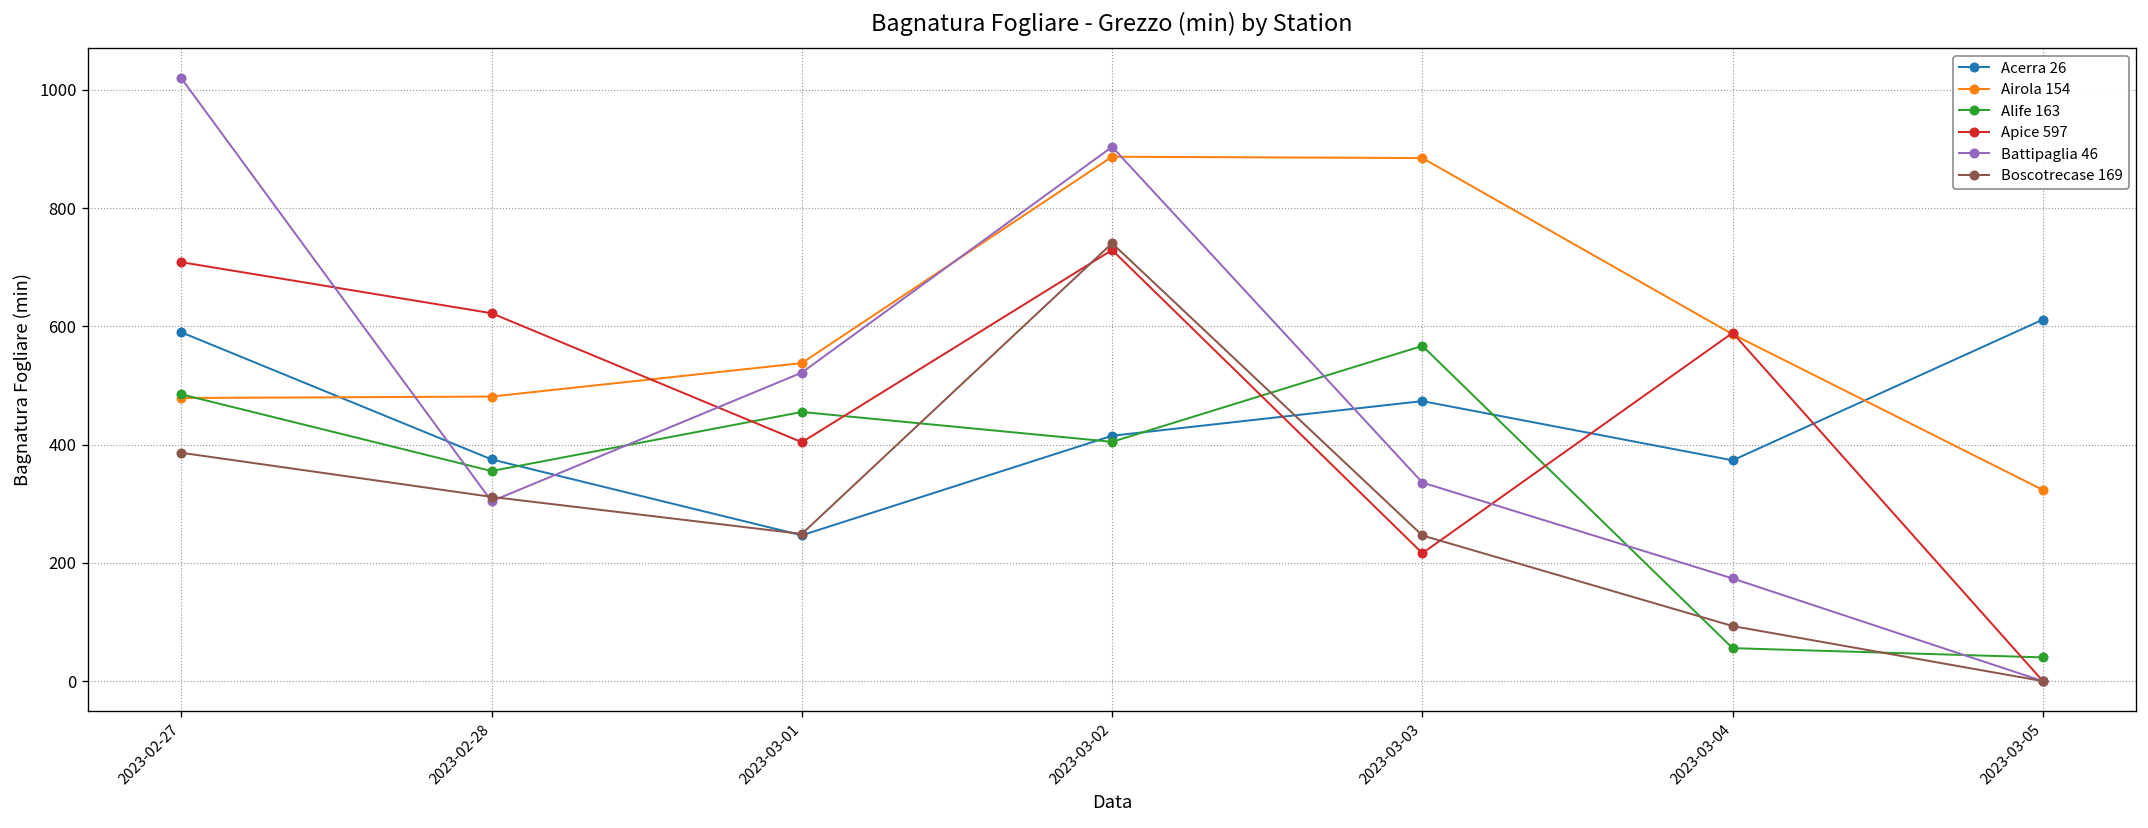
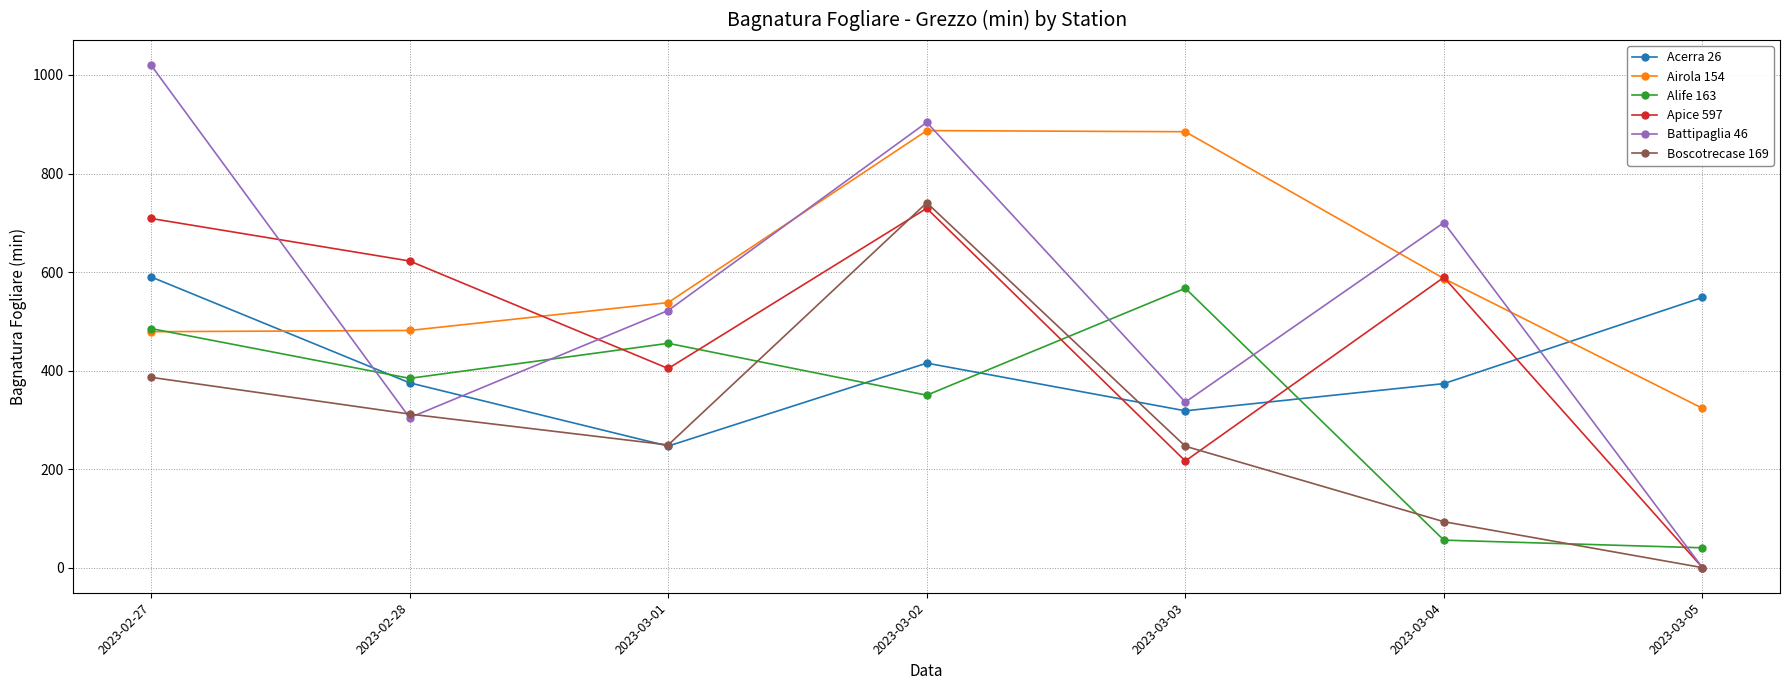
  {
    "Acerra 26": {
      "2023-02-27": 590,
      "2023-02-28": 380,
      "2023-03-02": 420,
-     "2023-03-03": 470,
+     "2023-03-03": 320,
      "2023-03-04": 370,
-     "2023-03-05": 610
+     "2023-03-05": 550
    },
    "Airola 154": {
      "2023-02-27": 480,
      "2023-02-28": 480,
      "2023-03-01": 540,
      "2023-03-02": 890,
      "2023-03-03": 880,
      "2023-03-05": 320
    },
    "Alife 163": {
      "2023-02-27": 490,
-     "2023-02-28": 360,
+     "2023-02-28": 380,
      "2023-03-01": 460,
-     "2023-03-02": 400,
+     "2023-03-02": 350,
      "2023-03-03": 570,
      "2023-03-04": 60,
      "2023-03-05": 40
    },
    "Apice 597": {
      "2023-02-27": 710,
      "2023-02-28": 620,
      "2023-03-01": 400,
      "2023-03-02": 730,
      "2023-03-03": 220
    },
    "Battipaglia 46": {
      "2023-02-27": 1020,
      "2023-02-28": 300,
      "2023-03-01": 520,
      "2023-03-02": 900,
      "2023-03-03": 340,
-     "2023-03-04": 170
+     "2023-03-04": 700
    },
    "Boscotrecase 169": {
      "2023-02-27": 390,
      "2023-02-28": 310,
      "2023-03-02": 740,
      "2023-03-03": 250,
      "2023-03-04": 90
    }
  }
